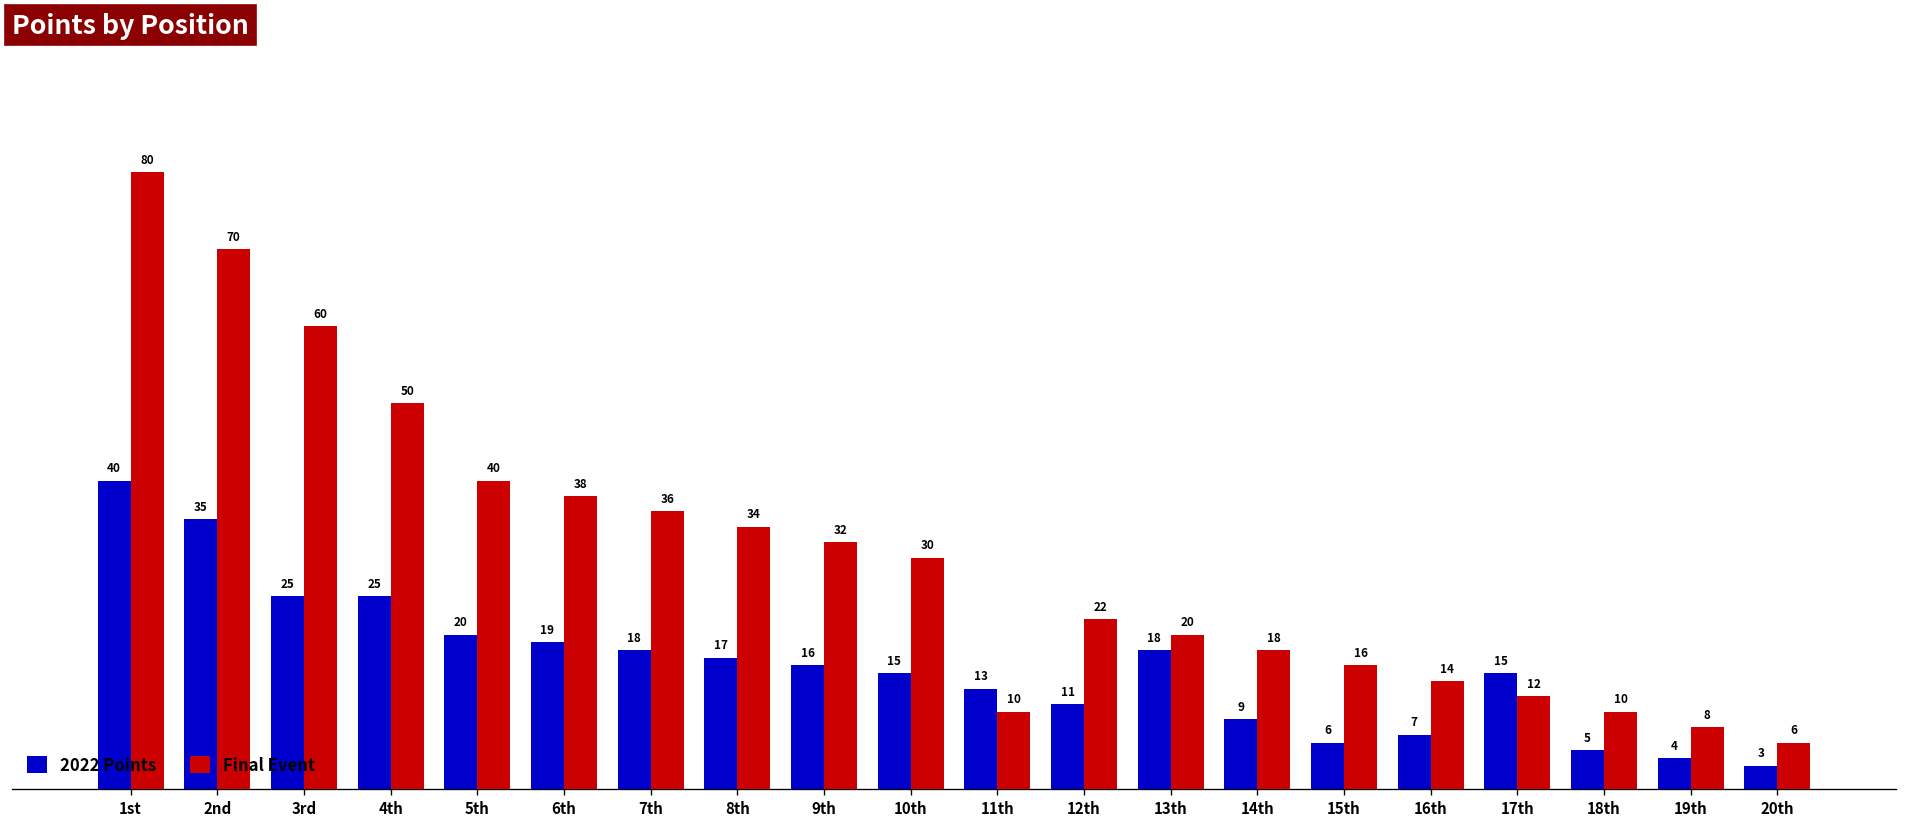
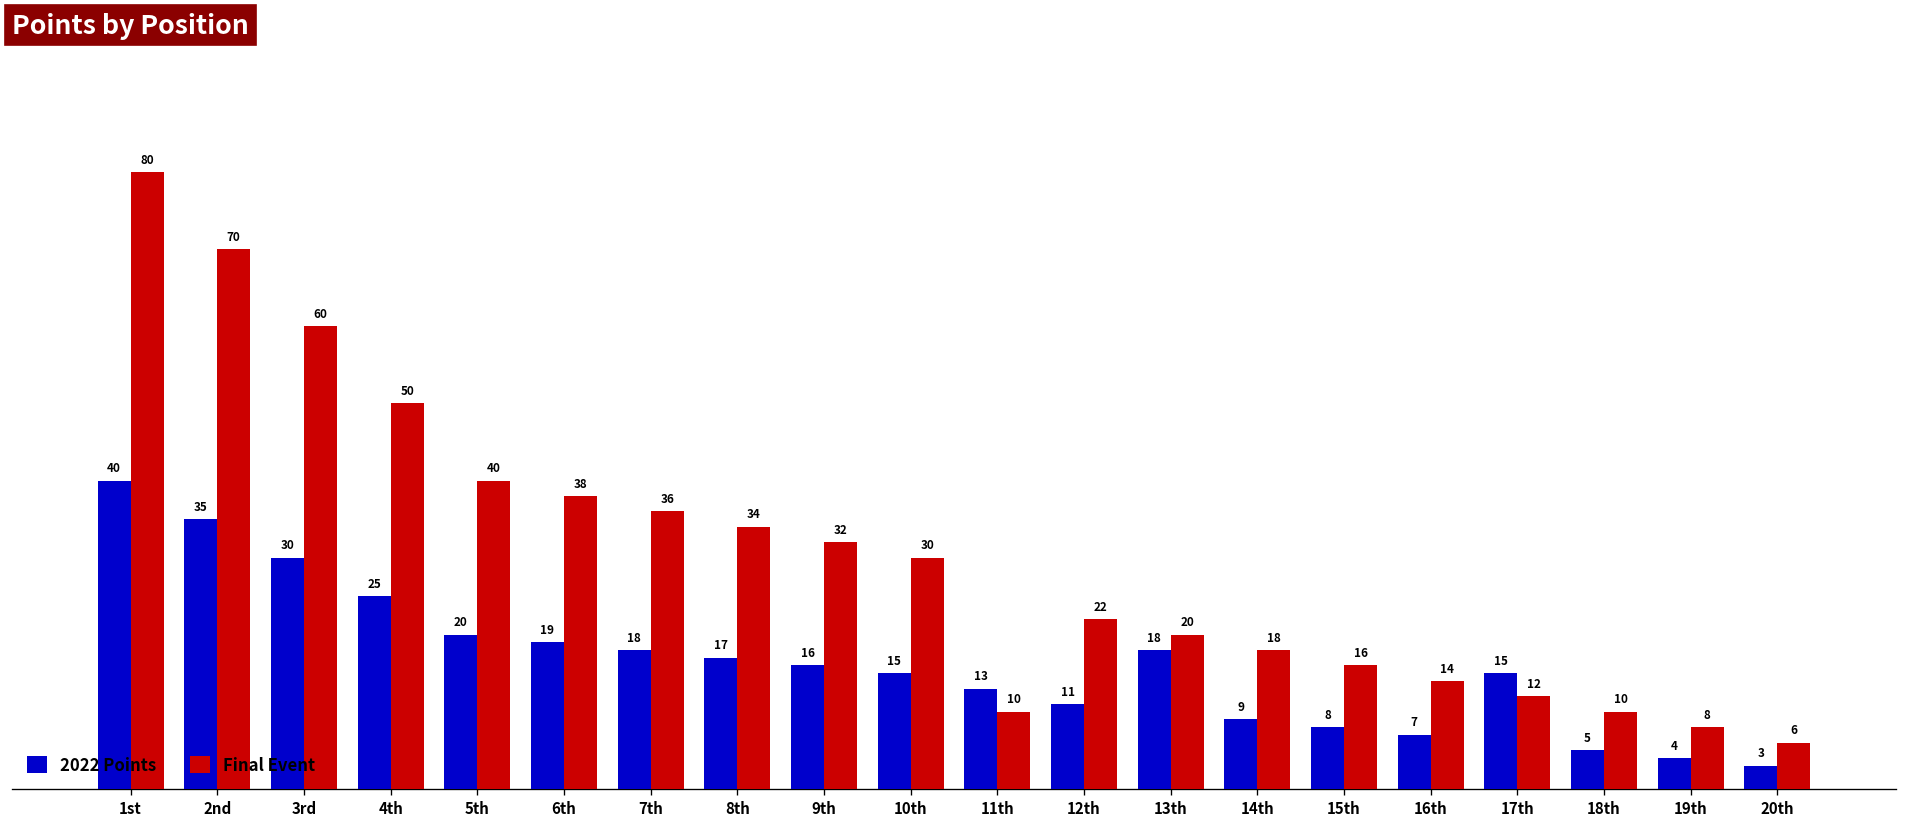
  {
    "2022 Points": {
      "1st": 40,
      "2nd": 35,
-     "3rd": 25,
+     "3rd": 30,
      "4th": 25,
      "5th": 20,
      "6th": 19,
      "7th": 18,
      "8th": 17,
      "9th": 16,
      "10th": 15,
      "11th": 13,
      "12th": 11,
      "13th": 18,
      "14th": 9,
-     "15th": 6,
+     "15th": 8,
      "16th": 7,
      "17th": 15,
      "18th": 5,
      "19th": 4,
      "20th": 3
    },
    "Final Event": {
      "1st": 80,
      "2nd": 70,
      "3rd": 60,
      "4th": 50,
      "5th": 40,
      "6th": 38,
      "7th": 36,
      "8th": 34,
      "9th": 32,
      "10th": 30,
      "11th": 10,
      "12th": 22,
      "13th": 20,
      "14th": 18,
      "15th": 16,
      "16th": 14,
      "17th": 12,
      "18th": 10,
      "19th": 8,
      "20th": 6
    }
  }
